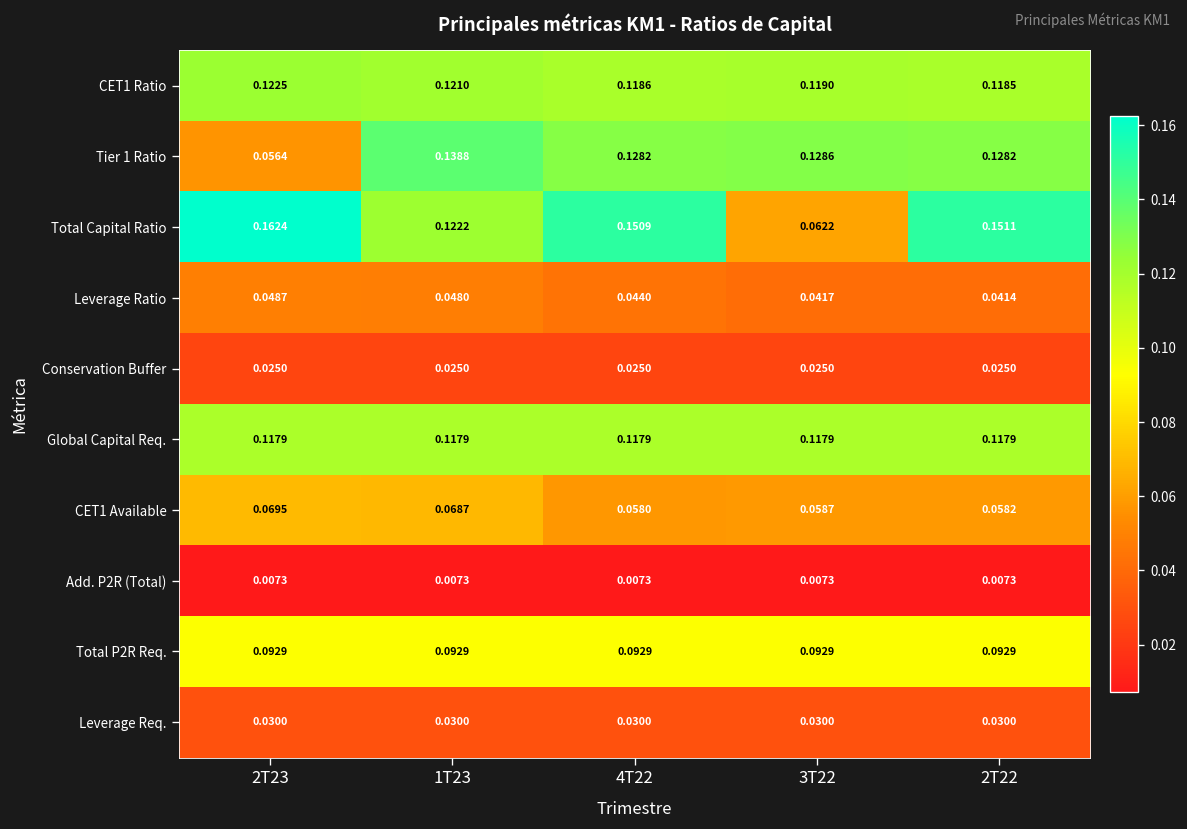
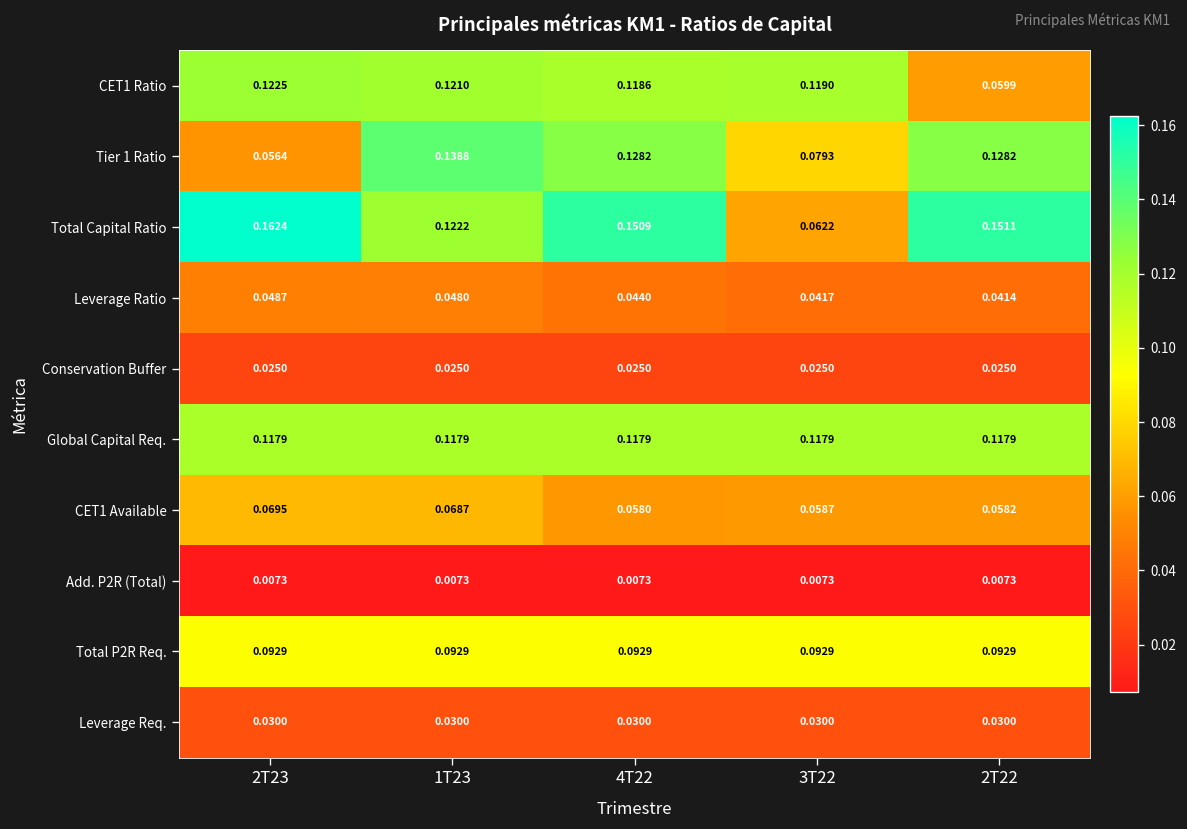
  {
    "CET1 Ratio": {
      "2T23": 0.1225,
      "1T23": 0.1210,
      "4T22": 0.1186,
      "3T22": 0.1190,
-     "2T22": 0.1185
+     "2T22": 0.0599
    },
    "Tier 1 Ratio": {
      "2T23": 0.0564,
      "1T23": 0.1388,
      "4T22": 0.1282,
-     "3T22": 0.1286,
+     "3T22": 0.0793,
      "2T22": 0.1282
    },
    "Total Capital Ratio": {
      "2T23": 0.1624,
      "1T23": 0.1222,
      "4T22": 0.1509,
      "3T22": 0.0622,
      "2T22": 0.1511
    },
    "Leverage Ratio": {
      "2T23": 0.0487,
      "1T23": 0.0480,
      "4T22": 0.0440,
      "3T22": 0.0417,
      "2T22": 0.0414
    },
    "Conservation Buffer": {
      "2T23": 0.0250,
      "1T23": 0.0250,
      "4T22": 0.0250,
      "3T22": 0.0250,
      "2T22": 0.0250
    },
    "Global Capital Req.": {
      "2T23": 0.1179,
      "1T23": 0.1179,
      "4T22": 0.1179,
      "3T22": 0.1179,
      "2T22": 0.1179
    },
    "CET1 Available": {
      "2T23": 0.0695,
      "1T23": 0.0687,
      "4T22": 0.0580,
      "3T22": 0.0587,
      "2T22": 0.0582
    },
    "Add. P2R (Total)": {
      "2T23": 0.0073,
      "1T23": 0.0073,
      "4T22": 0.0073,
      "3T22": 0.0073,
      "2T22": 0.0073
    },
    "Total P2R Req.": {
      "2T23": 0.0929,
      "1T23": 0.0929,
      "4T22": 0.0929,
      "3T22": 0.0929,
      "2T22": 0.0929
    },
    "Leverage Req.": {
      "2T23": 0.0300,
      "1T23": 0.0300,
      "4T22": 0.0300,
      "3T22": 0.0300,
      "2T22": 0.0300
    }
  }
